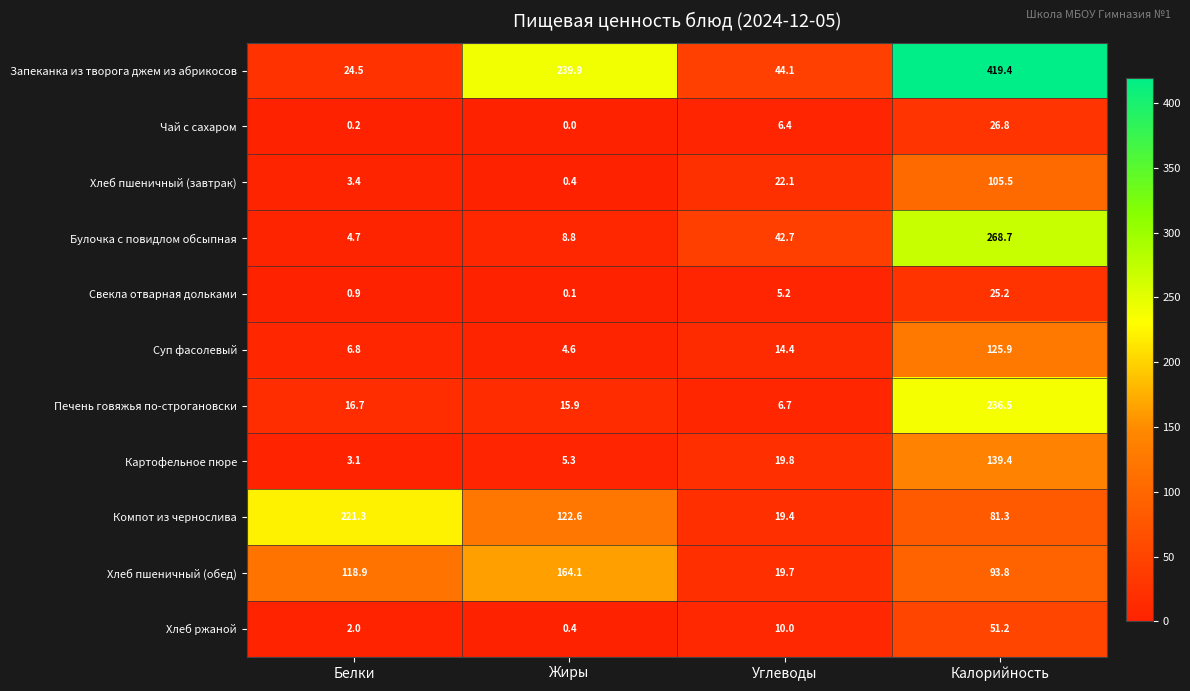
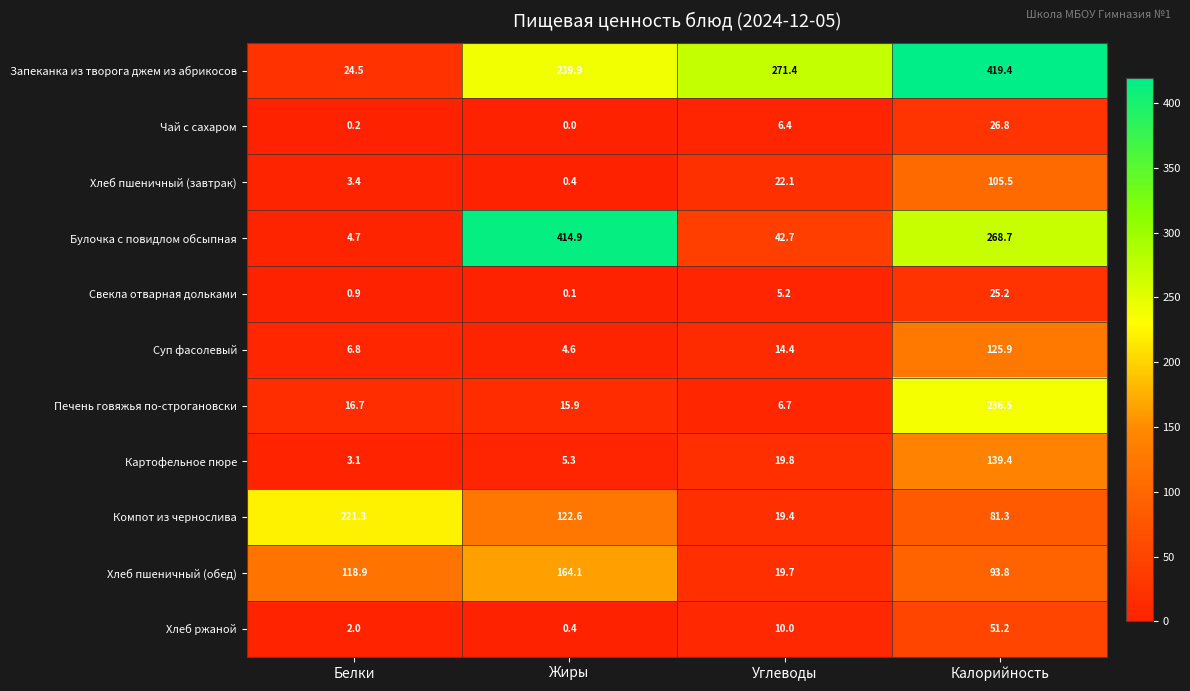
  {
    "Запеканка из творога джем из абрикосов": {
      "Белки": 24.5,
      "Жиры": 239.9,
-     "Углеводы": 44.1,
+     "Углеводы": 271.4,
      "Калорийность": 419.4
    },
    "Чай с сахаром": {
      "Белки": 0.2,
      "Жиры": 0.0,
      "Углеводы": 6.4,
      "Калорийность": 26.8
    },
    "Хлеб пшеничный (завтрак)": {
      "Белки": 3.4,
      "Жиры": 0.4,
      "Углеводы": 22.1,
      "Калорийность": 105.5
    },
    "Булочка с повидлом обсыпная": {
      "Белки": 4.7,
-     "Жиры": 8.8,
+     "Жиры": 414.9,
      "Углеводы": 42.7,
      "Калорийность": 268.7
    },
    "Свекла отварная дольками": {
      "Белки": 0.9,
      "Жиры": 0.1,
      "Углеводы": 5.2,
      "Калорийность": 25.2
    },
    "Суп фасолевый": {
      "Белки": 6.8,
      "Жиры": 4.6,
      "Углеводы": 14.4,
      "Калорийность": 125.9
    },
    "Печень говяжья по-строгановски": {
      "Белки": 16.7,
      "Жиры": 15.9,
      "Углеводы": 6.7,
      "Калорийность": 236.5
    },
    "Картофельное пюре": {
      "Белки": 3.1,
      "Жиры": 5.3,
      "Углеводы": 19.8,
      "Калорийность": 139.4
    },
    "Компот из чернослива": {
      "Белки": 221.3,
      "Жиры": 122.6,
      "Углеводы": 19.4,
      "Калорийность": 81.3
    },
    "Хлеб пшеничный (обед)": {
      "Белки": 118.9,
      "Жиры": 164.1,
      "Углеводы": 19.7,
      "Калорийность": 93.8
    },
    "Хлеб ржаной": {
      "Белки": 2.0,
      "Жиры": 0.4,
      "Углеводы": 10.0,
      "Калорийность": 51.2
    }
  }
